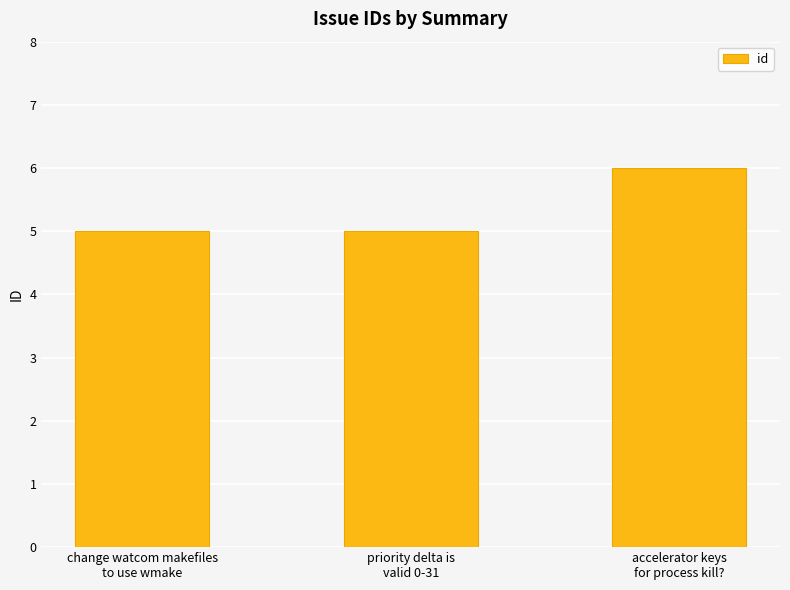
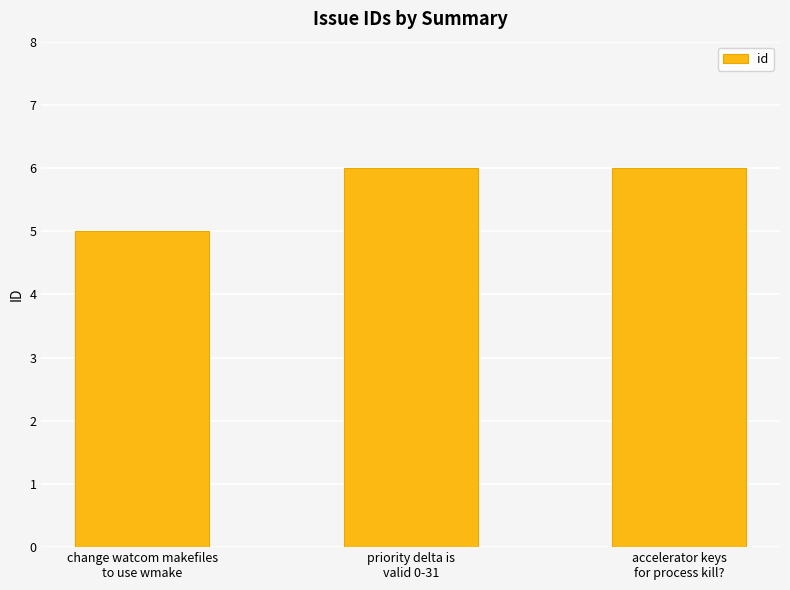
  {
    "change watcom makefiles to use wmake": 5,
-   "priority delta is valid 0-31": 5,
+   "priority delta is valid 0-31": 6,
    "accelerator keys for process kill?": 6
  }
